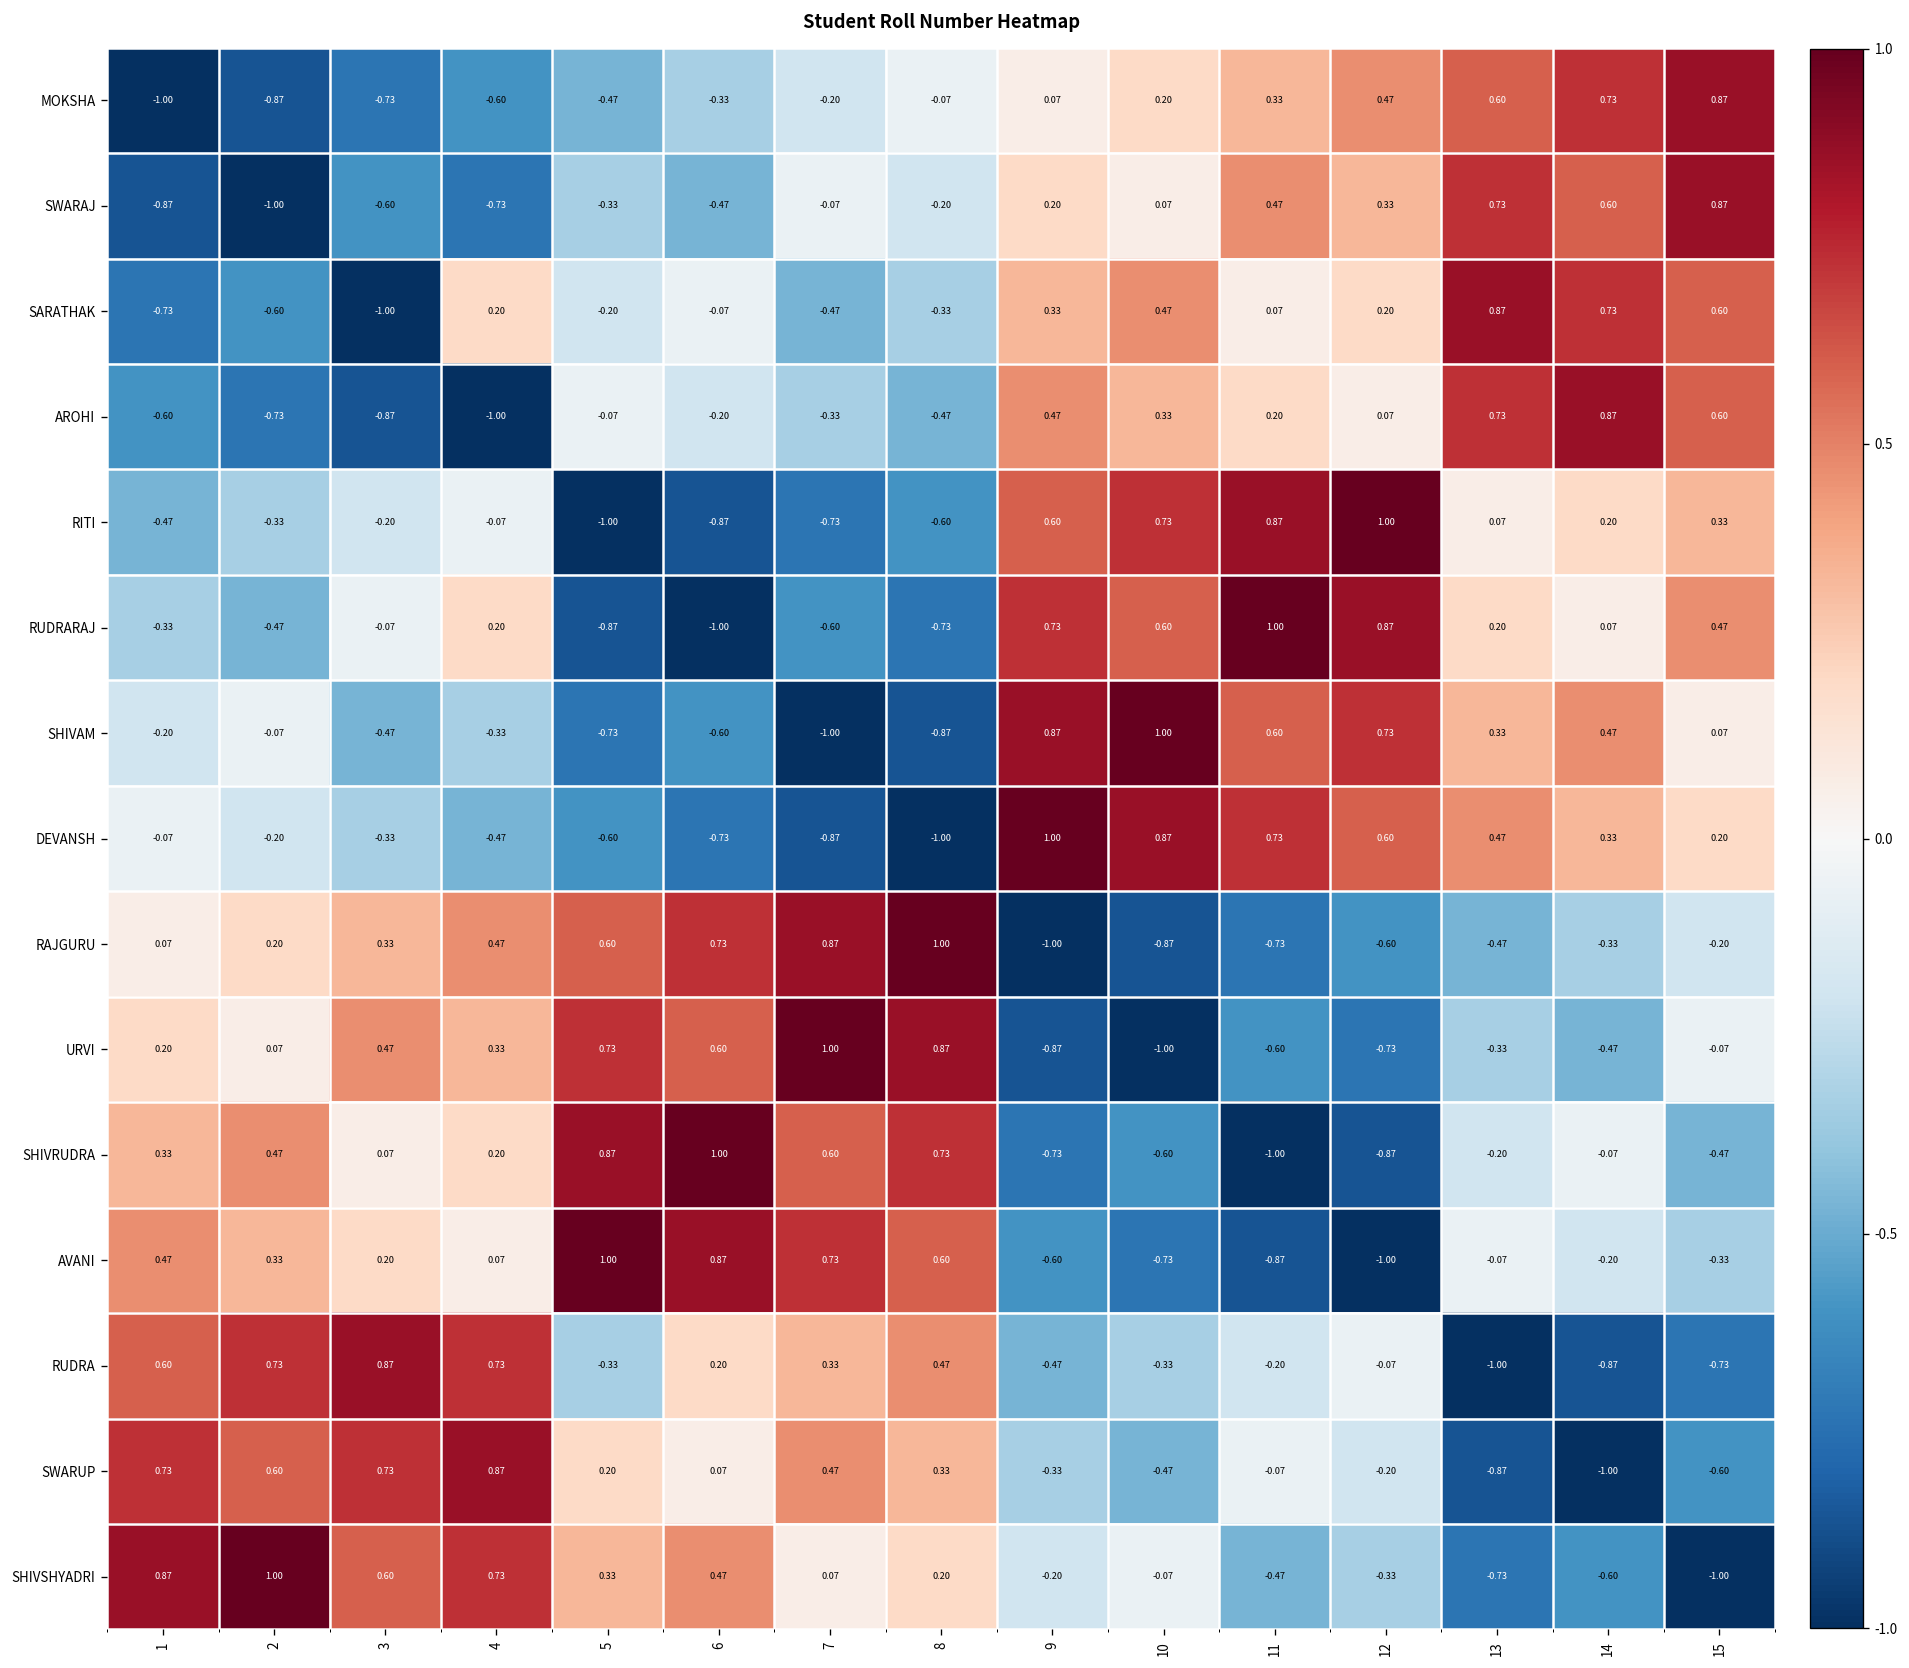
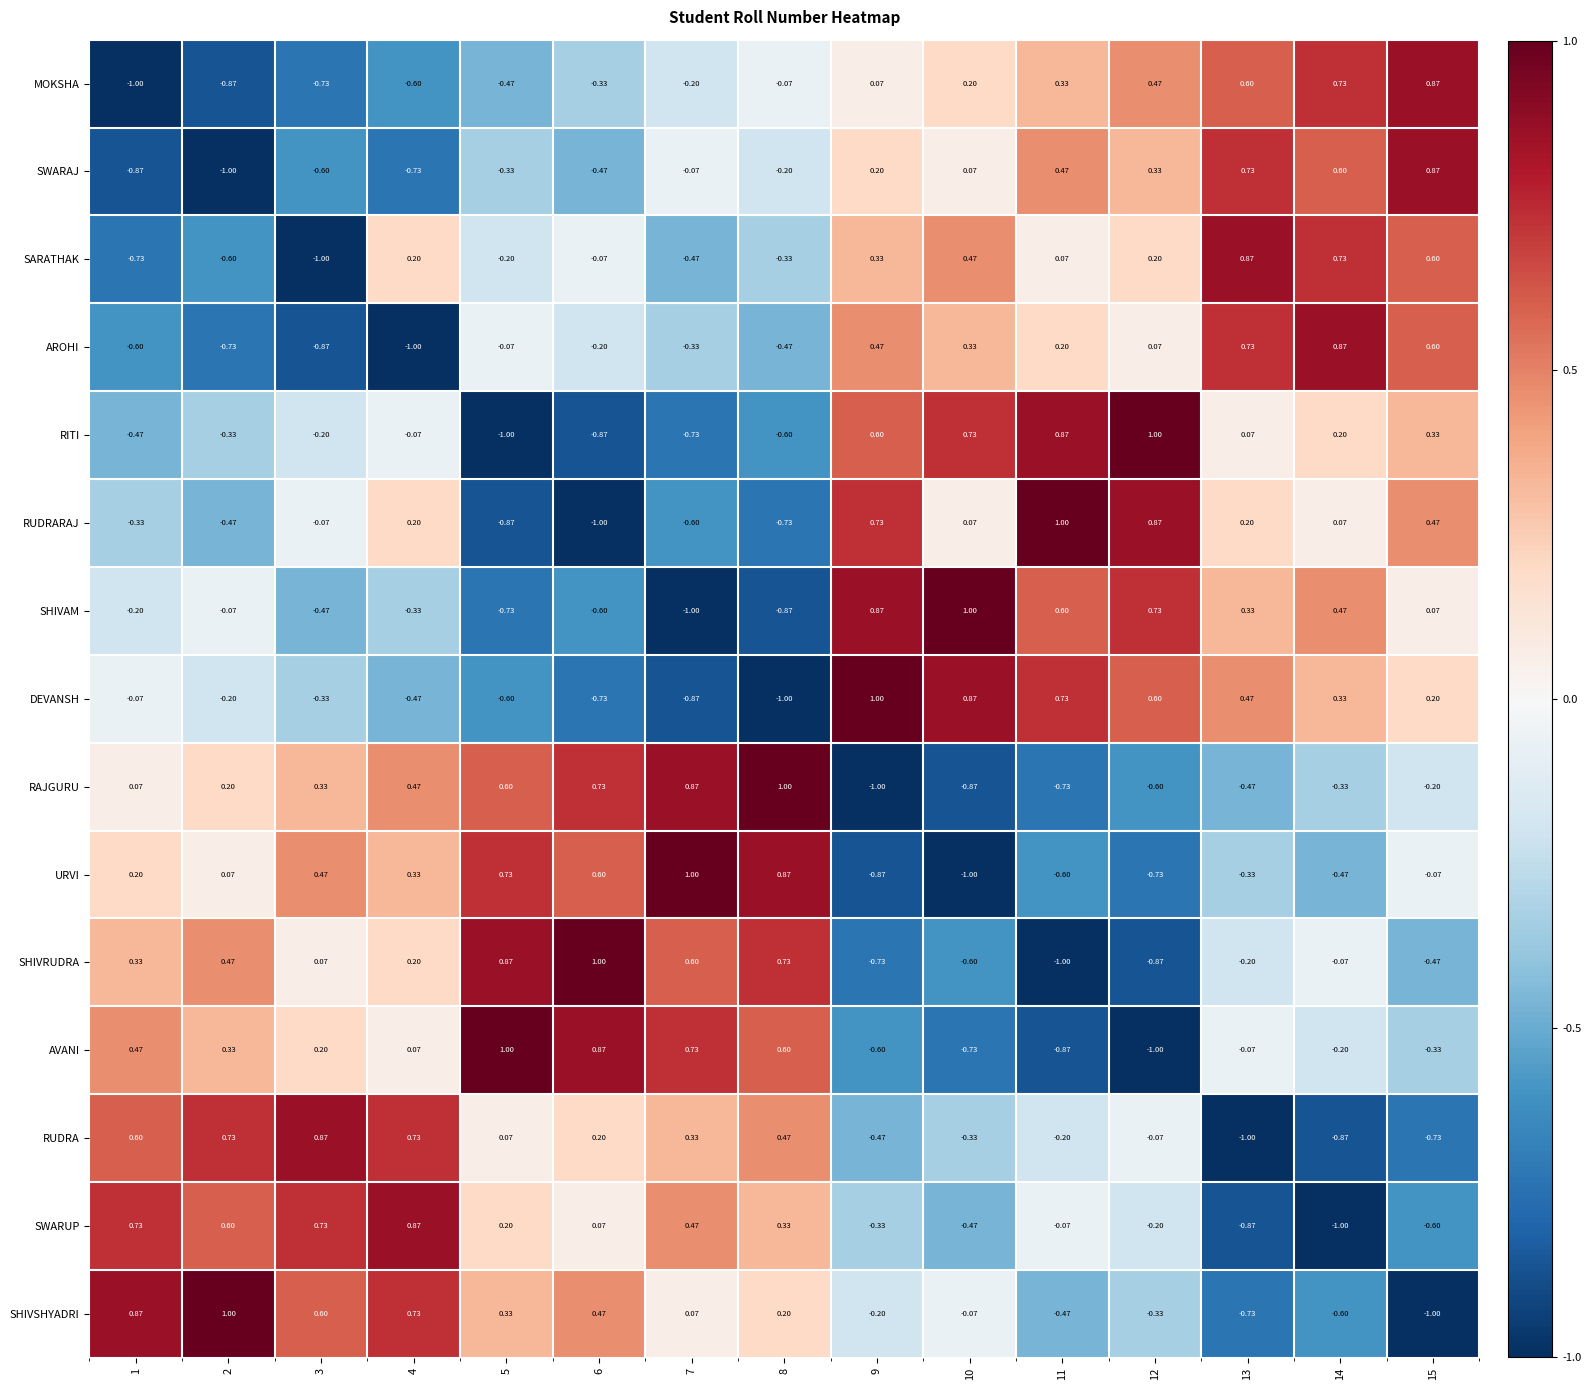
  {
    "RUDRARAJ": {
      "1": -0.33,
      "2": -0.47,
      "3": -0.07,
      "4": 0.20,
      "5": -0.87,
      "6": -1.00,
      "7": -0.60,
      "8": -0.73,
      "9": 0.73,
-     "10": 0.60,
+     "10": 0.07,
      "11": 1.00,
      "12": 0.87,
      "13": 0.20,
      "14": 0.07,
      "15": 0.47
    },
    "RUDRA": {
      "1": 0.60,
      "2": 0.73,
      "3": 0.87,
      "4": 0.73,
-     "5": -0.33,
+     "5": 0.07,
      "6": 0.20,
      "7": 0.33,
      "8": 0.47,
      "9": -0.47,
      "10": -0.33,
      "11": -0.20,
      "12": -0.07,
      "13": -1.00,
      "14": -0.87,
      "15": -0.73
    }
  }
